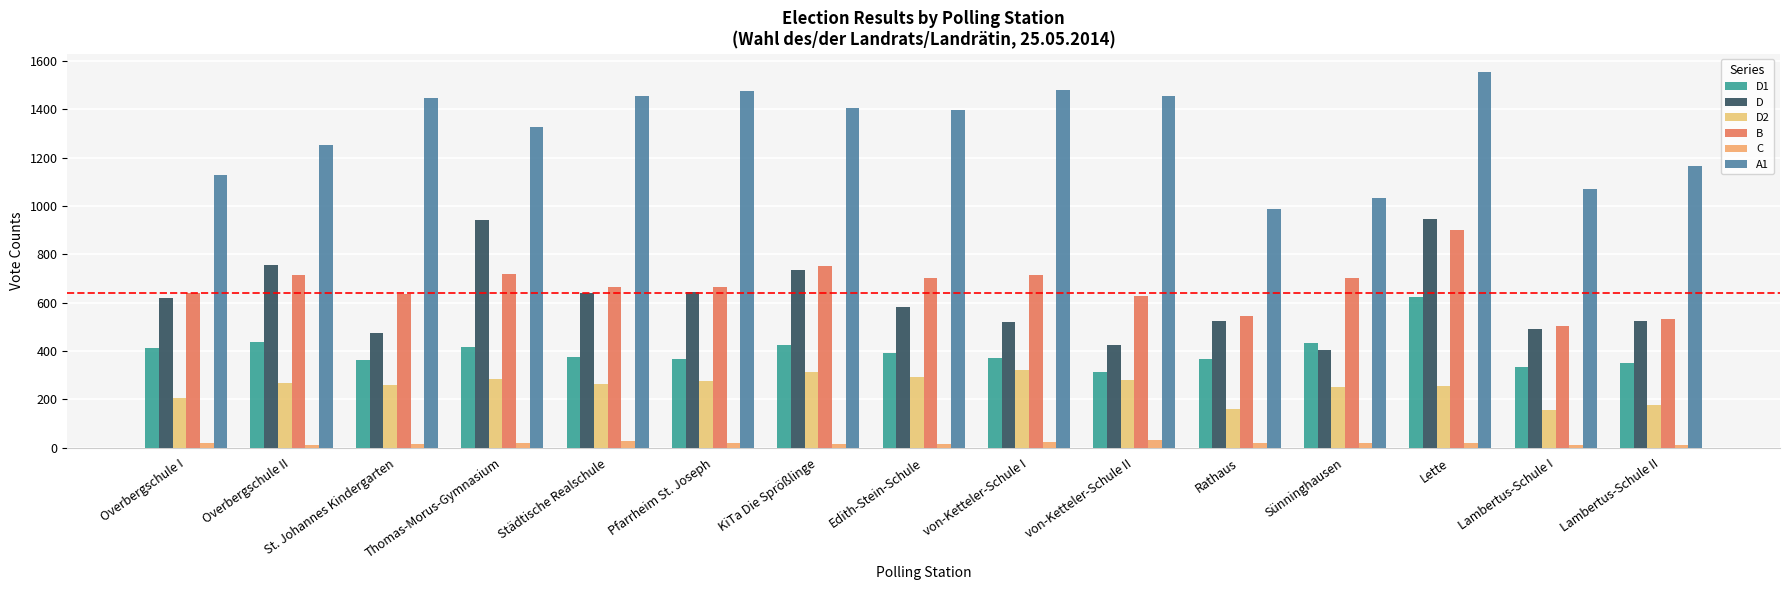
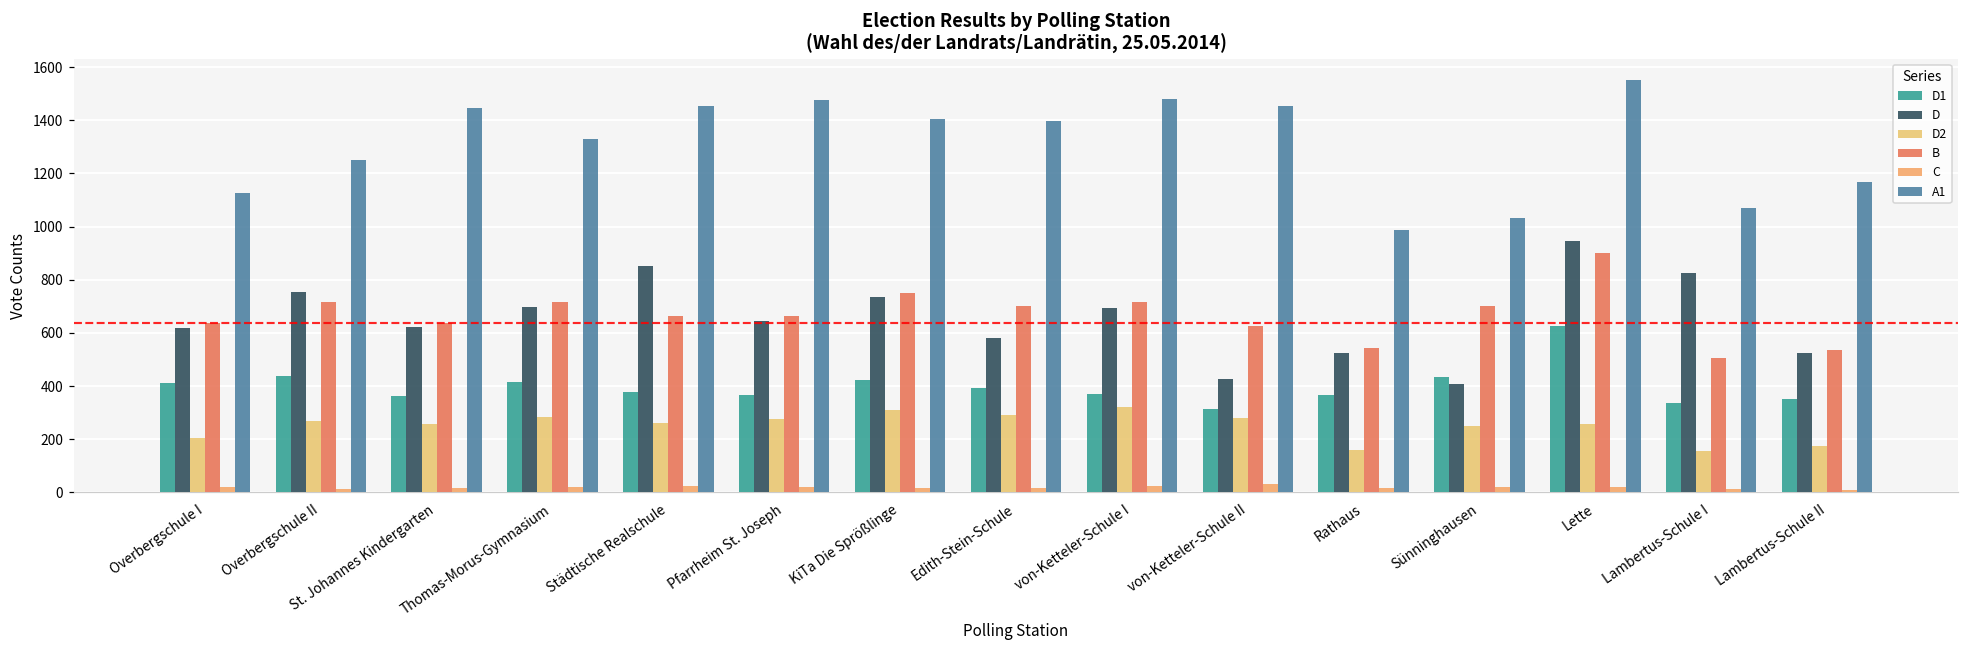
  {
    "D": {
      "Overbergschule I": 620,
      "Overbergschule II": 760,
-     "St. Johannes Kindergarten": 480,
-     "Thomas-Morus-Gymnasium": 940,
-     "Städtische Realschule": 640,
+     "St. Johannes Kindergarten": 620,
+     "Thomas-Morus-Gymnasium": 700,
+     "Städtische Realschule": 850,
      "Pfarrheim St. Joseph": 640,
      "KiTa Die Sprößlinge": 730,
      "Edith-Stein-Schule": 580,
-     "von-Ketteler-Schule I": 520,
+     "von-Ketteler-Schule I": 690,
      "von-Ketteler-Schule II": 430,
      "Rathaus": 530,
      "Sünninghausen": 410,
      "Lette": 940,
-     "Lambertus-Schule I": 490,
+     "Lambertus-Schule I": 830,
      "Lambertus-Schule II": 530
    }
  }
